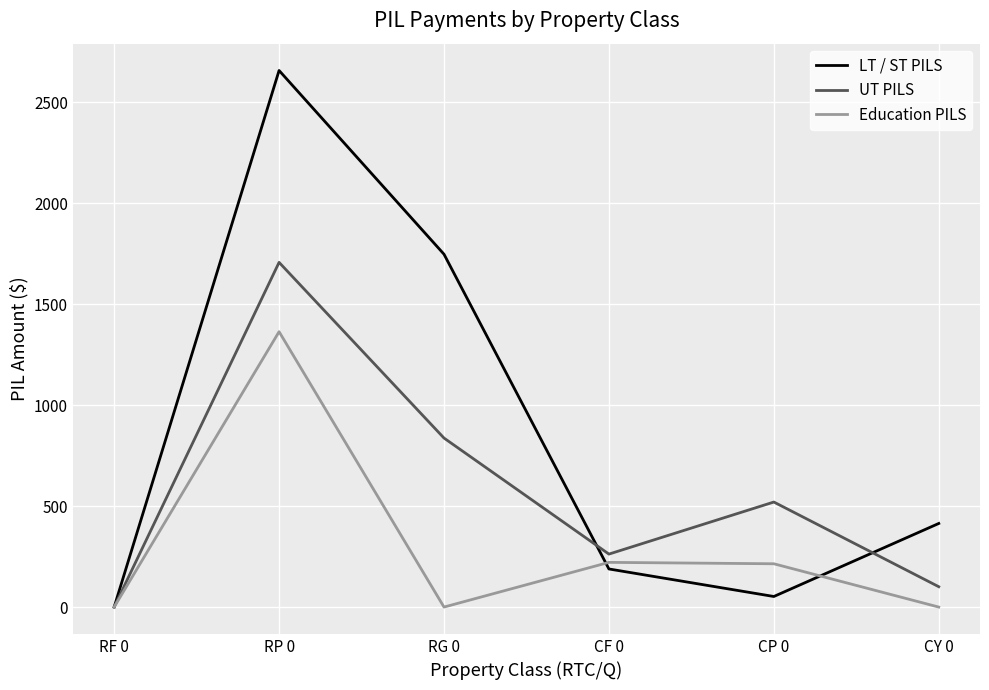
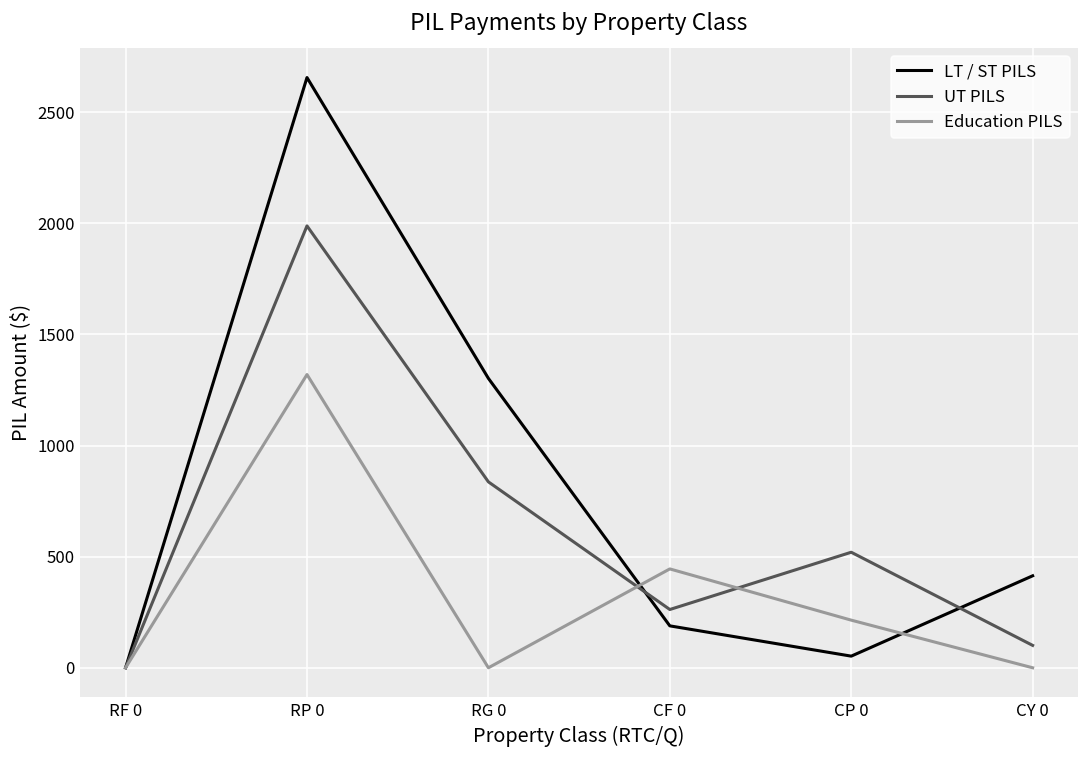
  {
    "LT / ST PILS": {
      "RP 0": 2660,
-     "RG 0": 1750,
+     "RG 0": 1300,
      "CF 0": 190,
      "CP 0": 50,
      "CY 0": 410
    },
    "UT PILS": {
-     "RP 0": 1710,
+     "RP 0": 1990,
      "RG 0": 840,
      "CF 0": 260,
      "CP 0": 520,
      "CY 0": 100
    },
    "Education PILS": {
-     "RP 0": 1360,
+     "RP 0": 1320,
      "RG 0": 0,
-     "CF 0": 220,
+     "CF 0": 440,
      "CP 0": 210,
      "CY 0": 0
    }
  }
